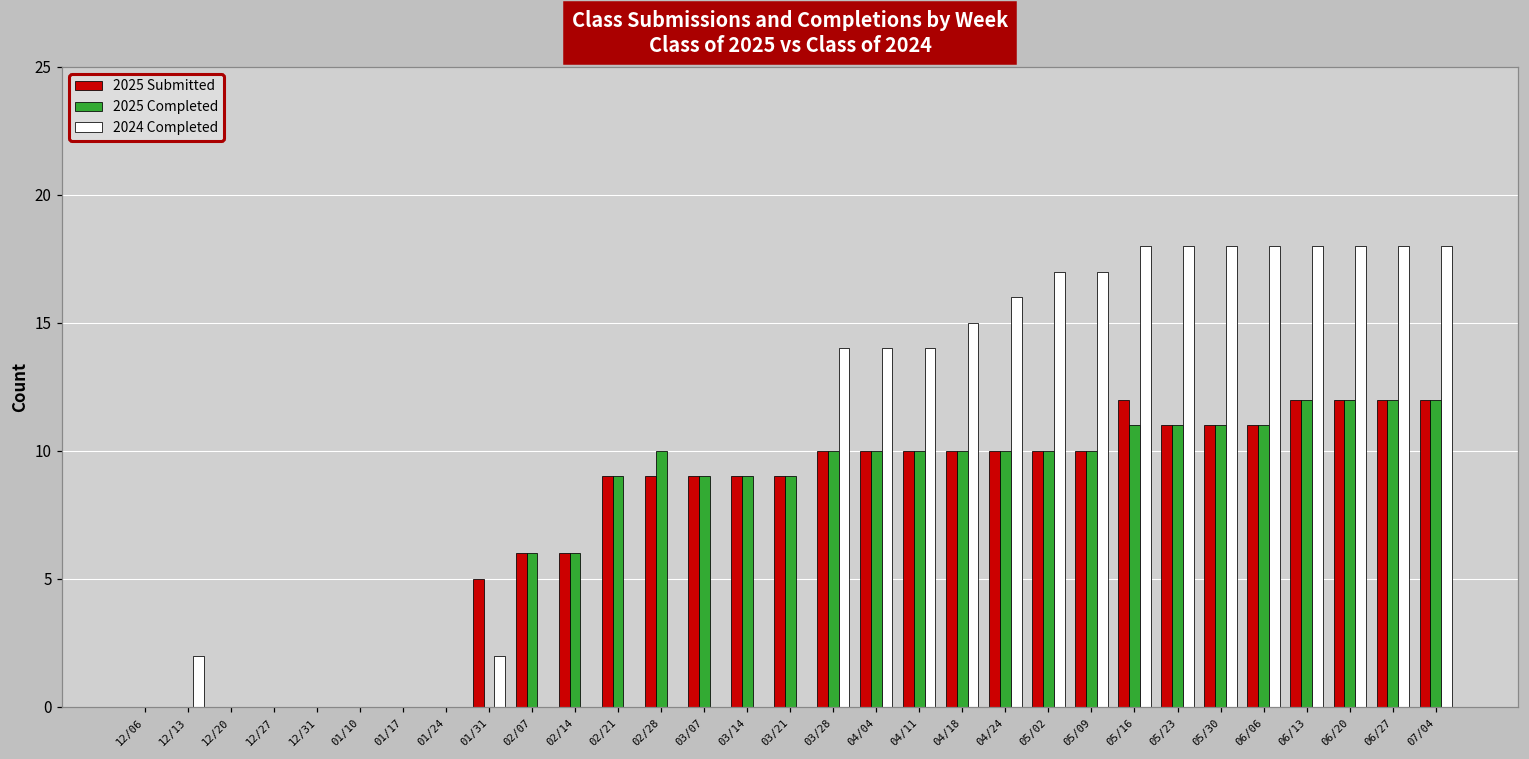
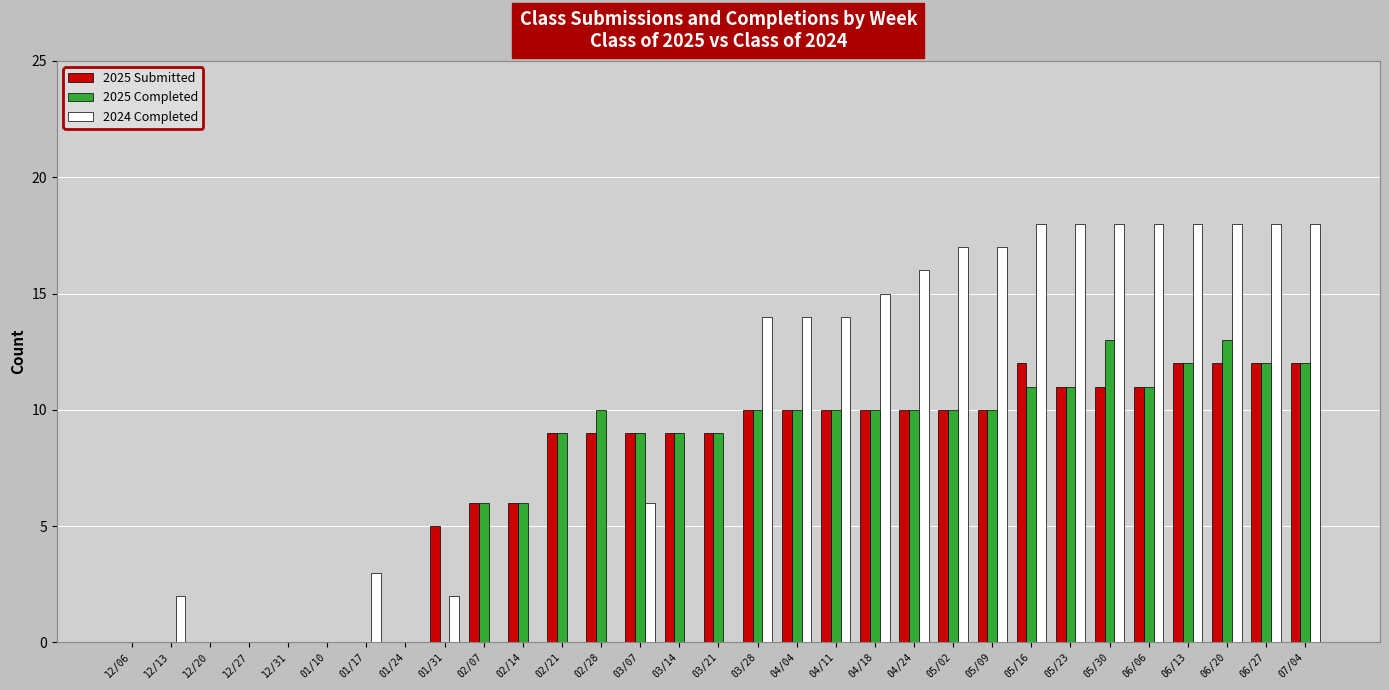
  {
    "2025 Submitted": {
      "12/06": 0,
      "12/13": 0,
      "12/20": 0,
      "12/27": 0,
      "12/31": 0,
      "01/10": 0,
      "01/17": 0,
      "01/24": 0,
      "01/31": 5,
      "02/07": 6,
      "02/14": 6,
      "02/21": 9,
      "02/28": 9,
      "03/07": 9,
      "03/14": 9,
      "03/21": 9,
      "03/28": 10,
      "04/04": 10,
      "04/11": 10,
      "04/18": 10,
      "04/24": 10,
      "05/02": 10,
      "05/09": 10,
      "05/16": 12,
      "05/23": 11,
      "05/30": 11,
      "06/06": 11,
      "06/13": 12,
      "06/20": 12,
      "06/27": 12,
      "07/04": 12
    },
    "2025 Completed": {
      "12/06": 0,
      "12/13": 0,
      "12/20": 0,
      "12/27": 0,
      "12/31": 0,
      "01/10": 0,
      "01/17": 0,
      "01/24": 0,
      "01/31": 0,
      "02/07": 6,
      "02/14": 6,
      "02/21": 9,
      "02/28": 10,
      "03/07": 9,
      "03/14": 9,
      "03/21": 9,
      "03/28": 10,
      "04/04": 10,
      "04/11": 10,
      "04/18": 10,
      "04/24": 10,
      "05/02": 10,
      "05/09": 10,
      "05/16": 11,
      "05/23": 11,
-     "05/30": 11,
+     "05/30": 13,
      "06/06": 11,
      "06/13": 12,
-     "06/20": 12,
+     "06/20": 13,
      "06/27": 12,
      "07/04": 12
    },
    "2024 Completed": {
      "12/06": 0,
      "12/13": 2,
      "12/20": 0,
      "12/27": 0,
      "12/31": 0,
      "01/10": 0,
-     "01/17": 0,
+     "01/17": 3,
      "01/24": 0,
      "01/31": 2,
      "02/07": 0,
      "02/14": 0,
      "02/21": 0,
      "02/28": 0,
-     "03/07": 0,
+     "03/07": 6,
      "03/14": 0,
      "03/21": 0,
      "03/28": 14,
      "04/04": 14,
      "04/11": 14,
      "04/18": 15,
      "04/24": 16,
      "05/02": 17,
      "05/09": 17,
      "05/16": 18,
      "05/23": 18,
      "05/30": 18,
      "06/06": 18,
      "06/13": 18,
      "06/20": 18,
      "06/27": 18,
      "07/04": 18
    }
  }
